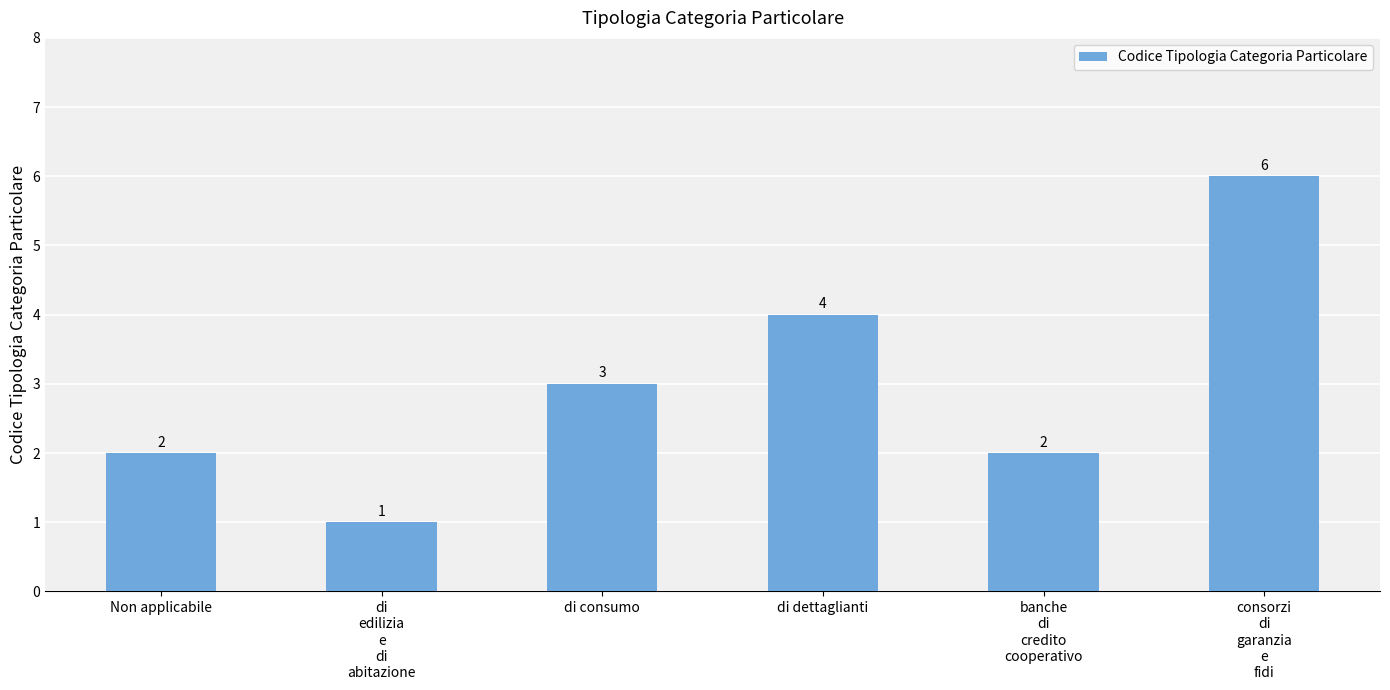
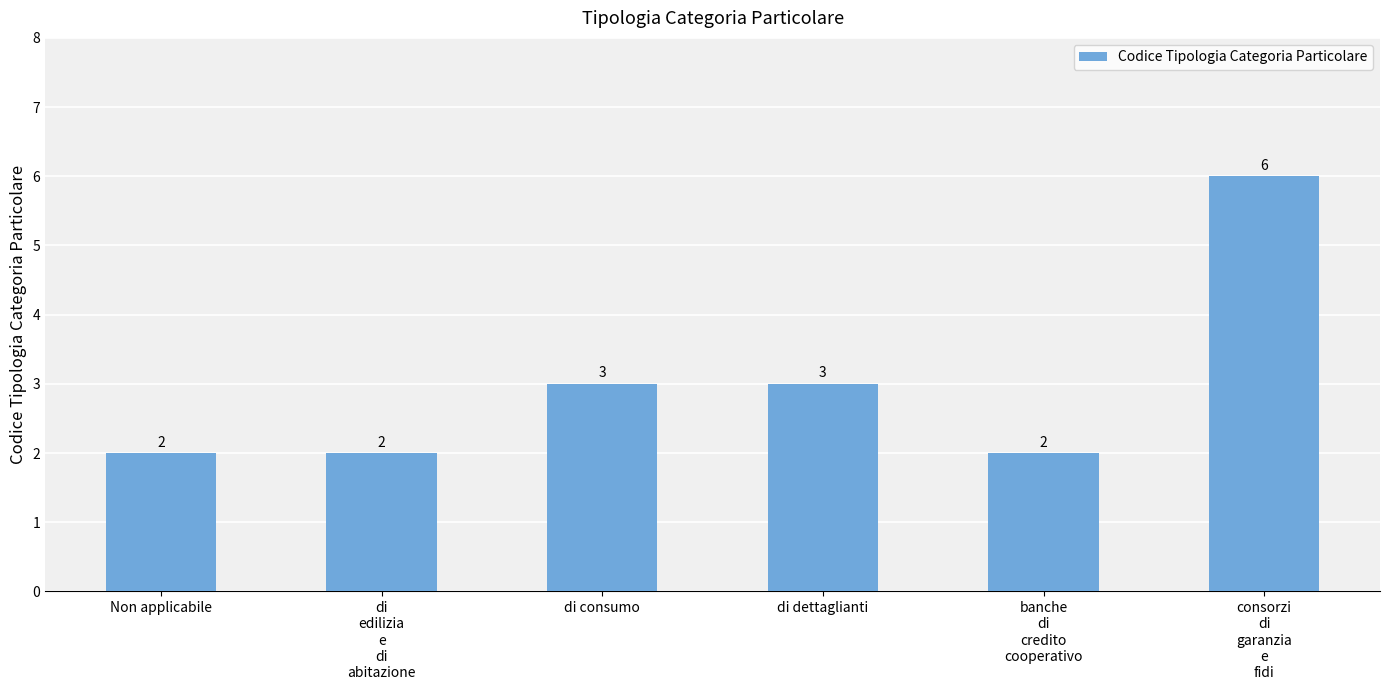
  {
    "Non applicabile": 2,
-   "di edilizia e di abitazione": 1,
+   "di edilizia e di abitazione": 2,
    "di consumo": 3,
-   "di dettaglianti": 4,
+   "di dettaglianti": 3,
    "banche di credito cooperativo": 2,
    "consorzi di garanzia e fidi": 6
  }
